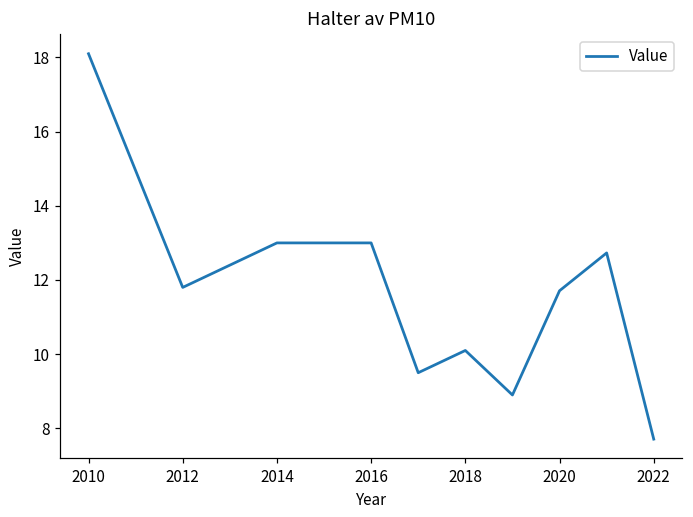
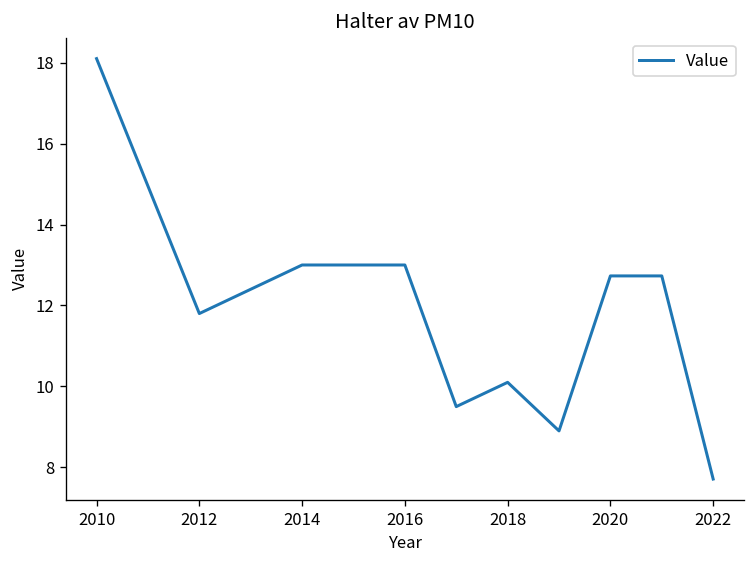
  {
    "2010": 18.1,
    "2012": 11.8,
    "2014": 13.0,
    "2016": 13.0,
    "2018": 10.1,
-   "2020": 11.7,
+   "2020": 12.7,
    "2022": 7.7
  }
